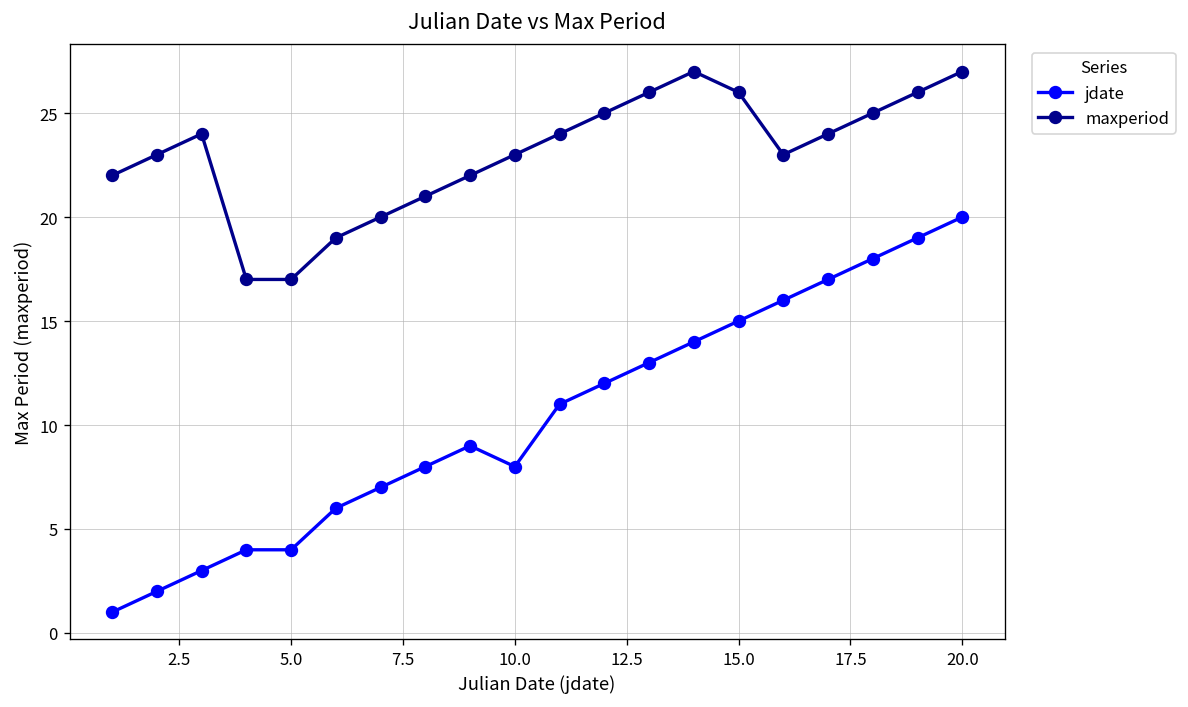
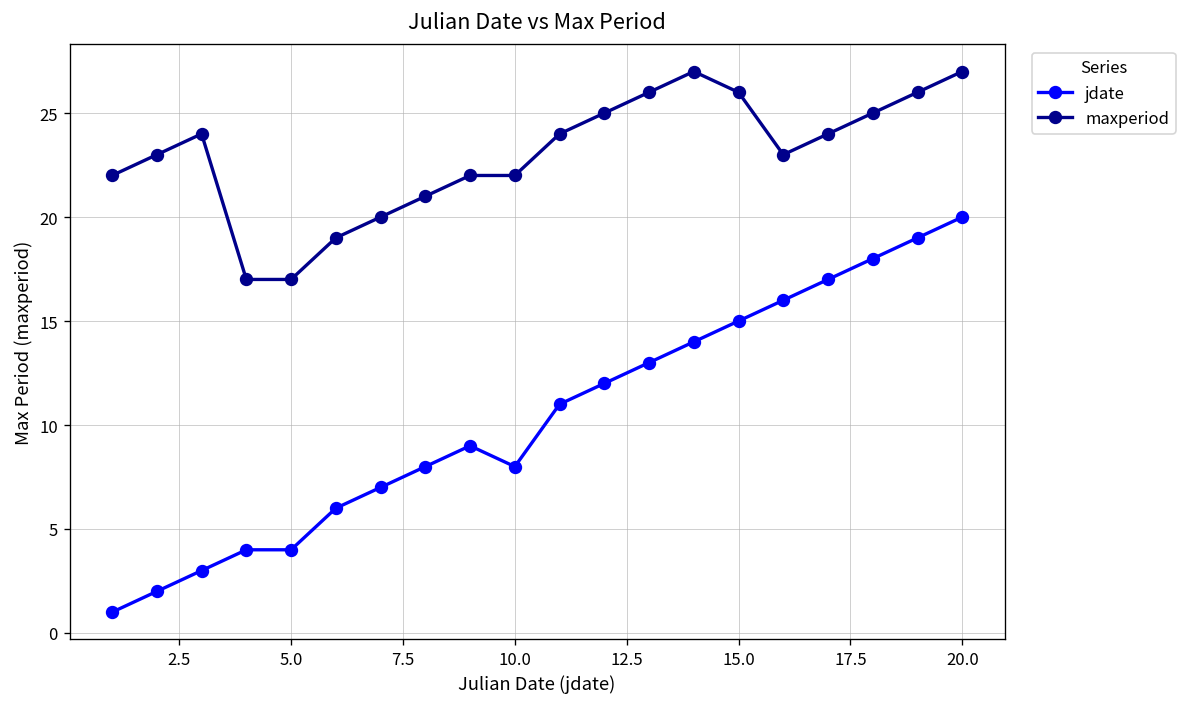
  {
    "jdate": {
      "5.0": 4,
      "10.0": 8,
      "15.0": 15,
      "20.0": 20
    },
    "maxperiod": {
      "5.0": 17,
-     "10.0": 23,
+     "10.0": 22,
      "15.0": 26,
      "20.0": 27
    }
  }
